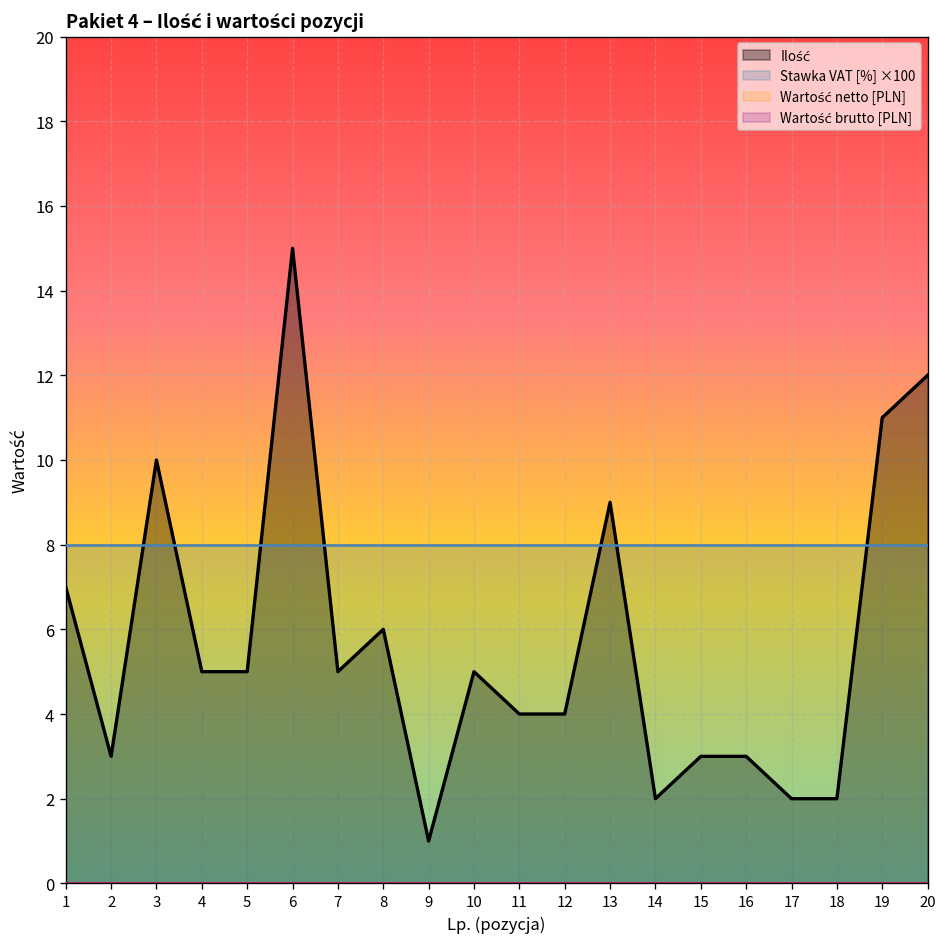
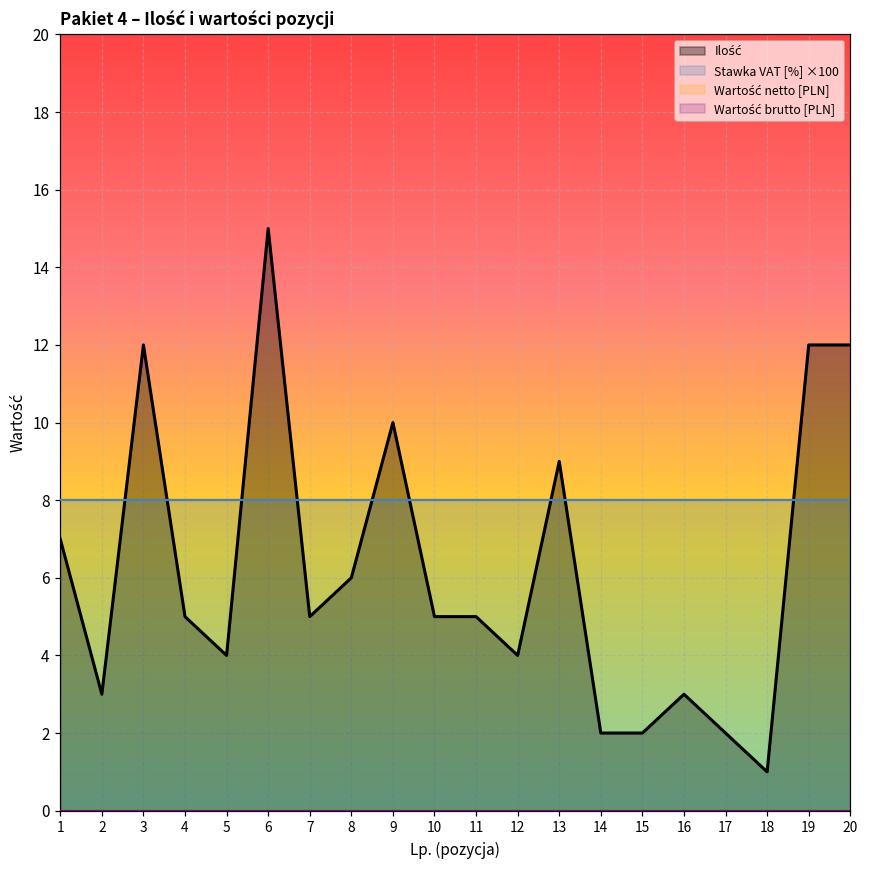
  {
    "Ilość": {
      "1": 7,
      "2": 3,
-     "3": 10,
+     "3": 12,
      "4": 5,
-     "5": 5,
+     "5": 4,
      "6": 15,
      "7": 5,
      "8": 6,
-     "9": 1,
+     "9": 10,
      "10": 5,
-     "11": 4,
+     "11": 5,
      "12": 4,
      "13": 9,
      "14": 2,
-     "15": 3,
+     "15": 2,
      "16": 3,
      "17": 2,
-     "18": 2,
-     "19": 11,
+     "18": 1,
+     "19": 12,
      "20": 12
    }
  }
